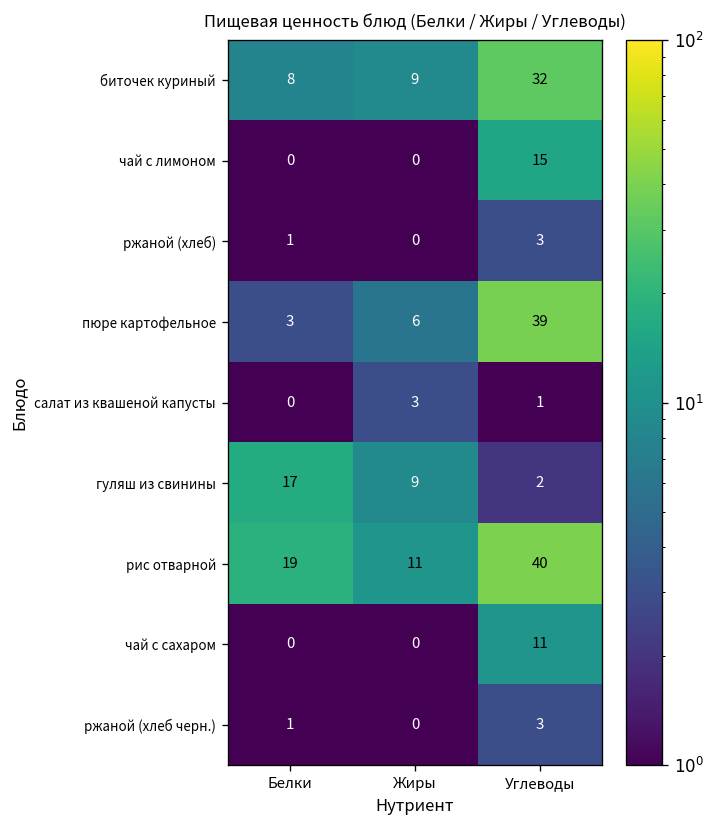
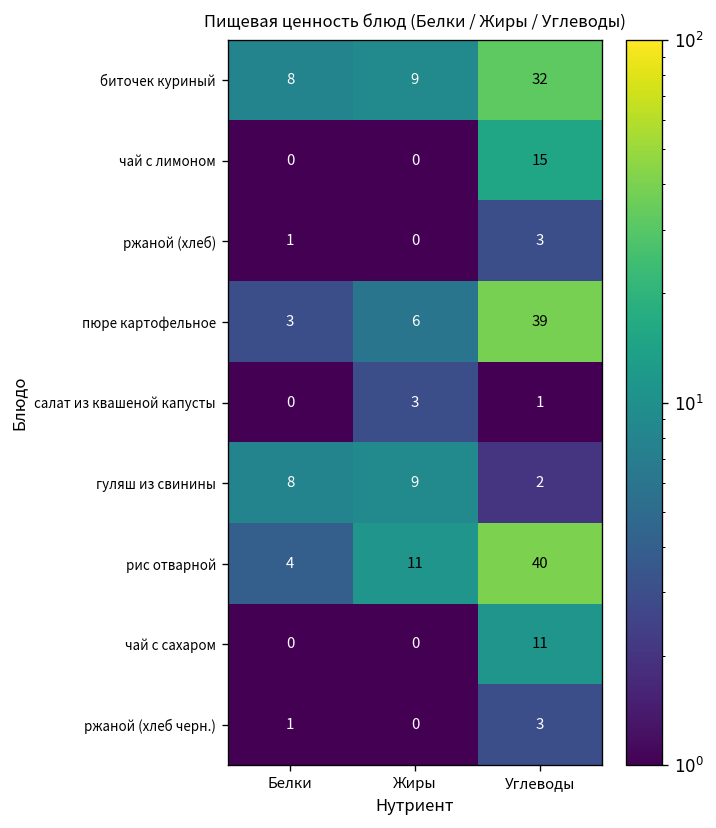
  {
    "биточек куриный": {
      "Белки": 8,
      "Жиры": 9,
      "Углеводы": 32
    },
    "чай с лимоном": {
      "Белки": 0,
      "Жиры": 0,
      "Углеводы": 15
    },
    "ржаной (хлеб)": {
      "Белки": 1,
      "Жиры": 0,
      "Углеводы": 3
    },
    "пюре картофельное": {
      "Белки": 3,
      "Жиры": 6,
      "Углеводы": 39
    },
    "салат из квашеной капусты": {
      "Белки": 0,
      "Жиры": 3,
      "Углеводы": 1
    },
    "гуляш из свинины": {
-     "Белки": 17,
+     "Белки": 8,
      "Жиры": 9,
      "Углеводы": 2
    },
    "рис отварной": {
-     "Белки": 19,
+     "Белки": 4,
      "Жиры": 11,
      "Углеводы": 40
    },
    "чай с сахаром": {
      "Белки": 0,
      "Жиры": 0,
      "Углеводы": 11
    },
    "ржаной (хлеб черн.)": {
      "Белки": 1,
      "Жиры": 0,
      "Углеводы": 3
    }
  }
